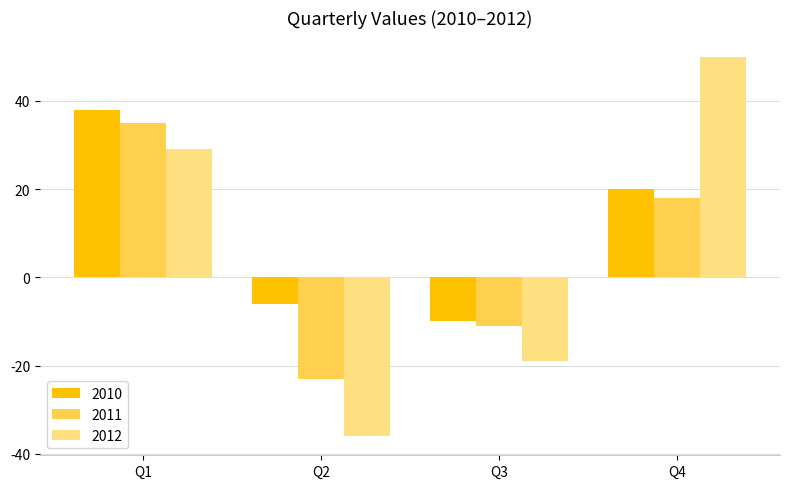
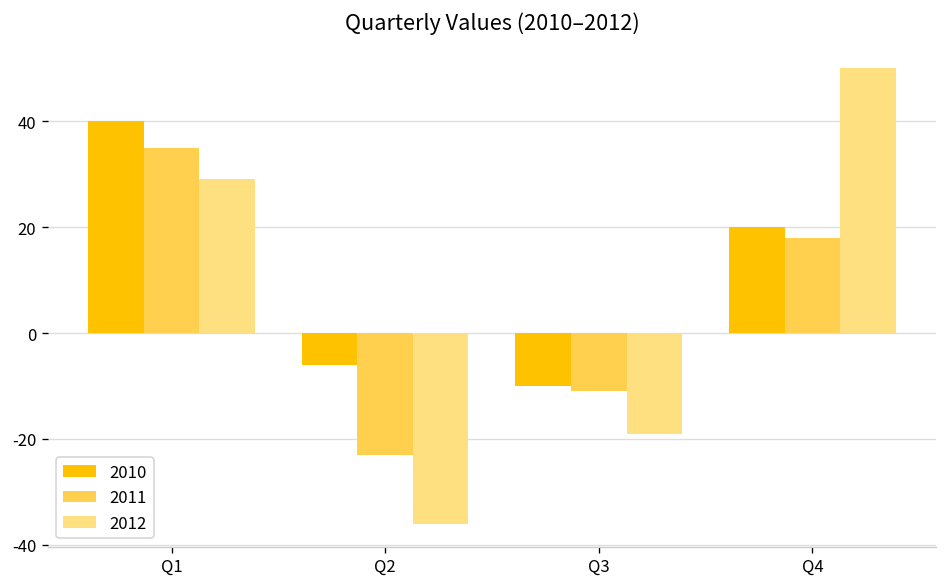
  {
    "2010": {
-     "Q1": 38,
+     "Q1": 40,
      "Q2": -6,
      "Q3": -10,
      "Q4": 20
    }
  }
